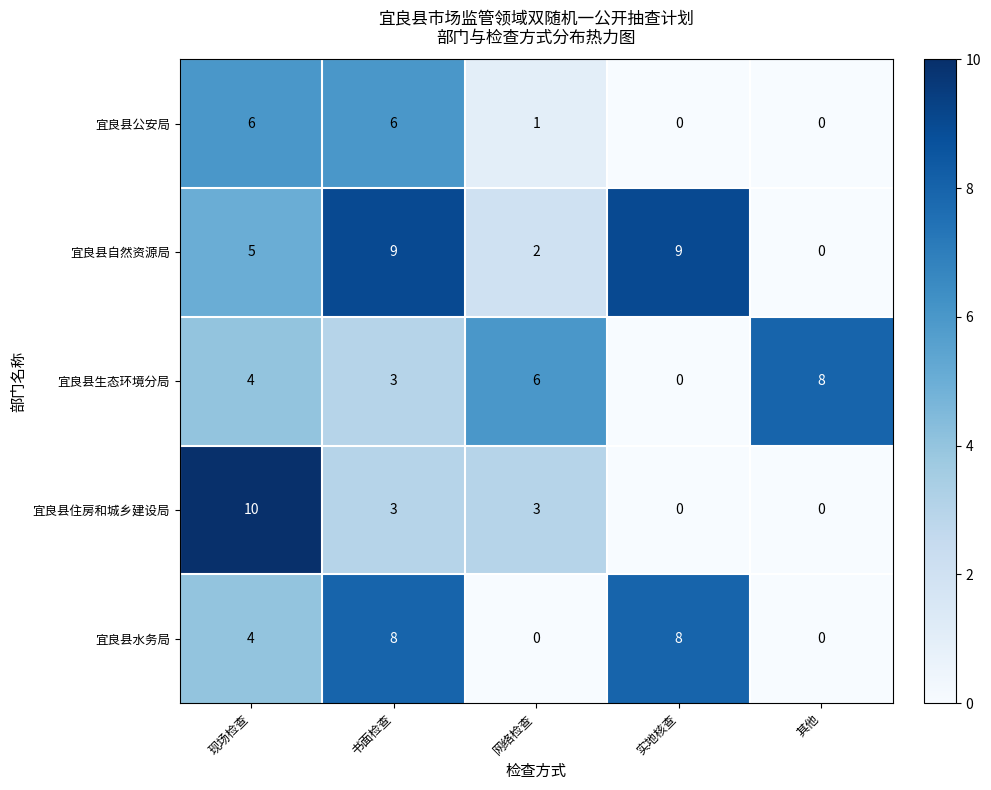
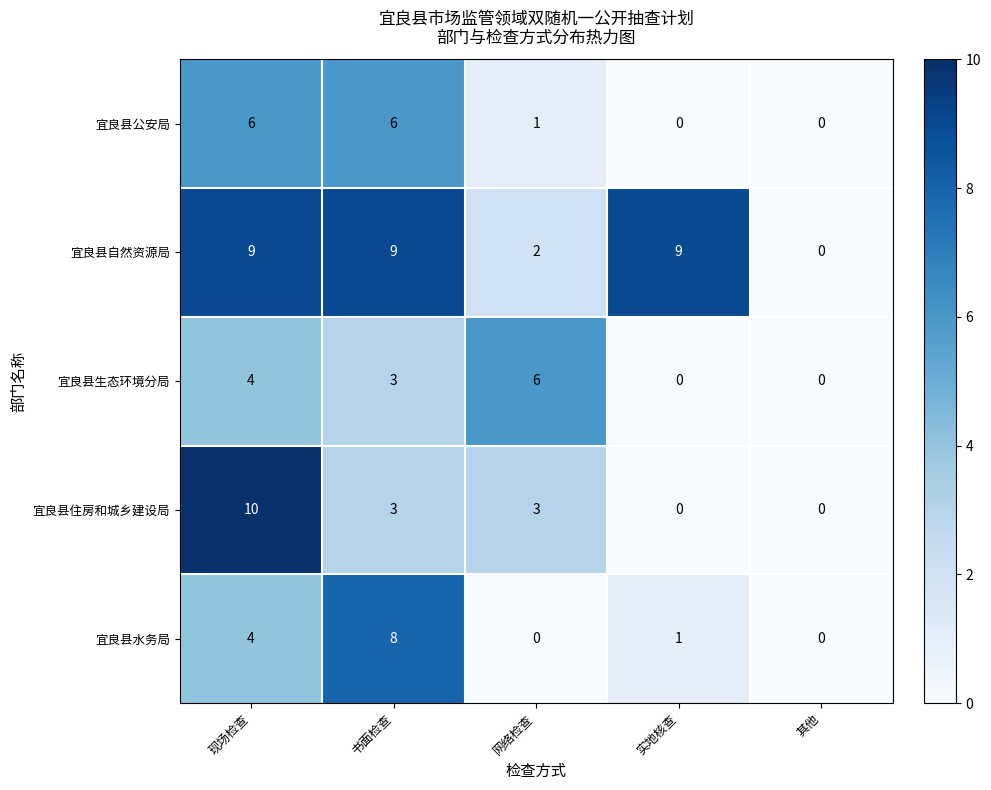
  {
    "宜良县公安局": {
      "现场检查": 6,
      "书面检查": 6,
      "网络检查": 1,
      "实地核查": 0,
      "其他": 0
    },
    "宜良县自然资源局": {
-     "现场检查": 5,
+     "现场检查": 9,
      "书面检查": 9,
      "网络检查": 2,
      "实地核查": 9,
      "其他": 0
    },
    "宜良县生态环境分局": {
      "现场检查": 4,
      "书面检查": 3,
      "网络检查": 6,
      "实地核查": 0,
-     "其他": 8
+     "其他": 0
    },
    "宜良县住房和城乡建设局": {
      "现场检查": 10,
      "书面检查": 3,
      "网络检查": 3,
      "实地核查": 0,
      "其他": 0
    },
    "宜良县水务局": {
      "现场检查": 4,
      "书面检查": 8,
      "网络检查": 0,
-     "实地核查": 8,
+     "实地核查": 1,
      "其他": 0
    }
  }
